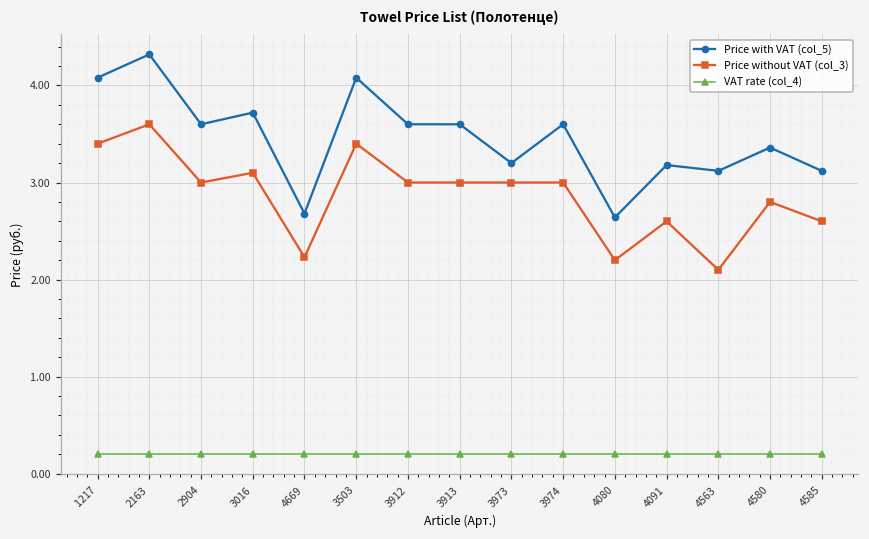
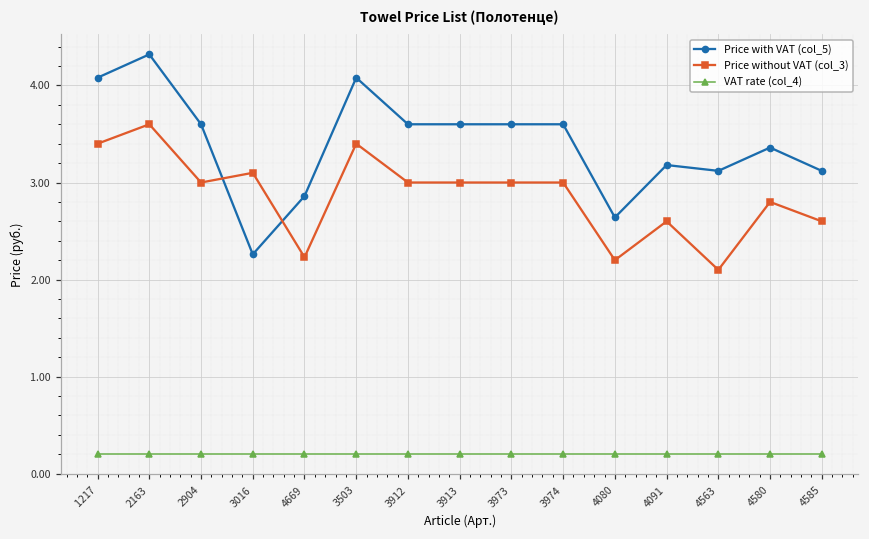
  {
    "Price with VAT (col_5)": {
      "1217": 4.1,
      "2163": 4.3,
      "2904": 3.6,
-     "3016": 3.7,
-     "4669": 2.7,
+     "3016": 2.3,
+     "4669": 2.9,
      "3503": 4.1,
      "3912": 3.6,
      "3913": 3.6,
-     "3973": 3.2,
+     "3973": 3.6,
      "3974": 3.6,
      "4080": 2.6,
      "4091": 3.2,
      "4563": 3.1,
      "4580": 3.4,
      "4585": 3.1
    },
    "Price without VAT (col_3)": {
      "1217": 3.4,
      "2163": 3.6,
      "2904": 3.0,
      "3016": 3.1,
      "4669": 2.2,
      "3503": 3.4,
      "3912": 3.0,
      "3913": 3.0,
      "3973": 3.0,
      "3974": 3.0,
      "4080": 2.2,
      "4091": 2.6,
      "4563": 2.1,
      "4580": 2.8,
      "4585": 2.6
    },
    "VAT rate (col_4)": {
      "1217": 0.2,
      "2163": 0.2,
      "2904": 0.2,
      "3016": 0.2,
      "4669": 0.2,
      "3503": 0.2,
      "3912": 0.2,
      "3913": 0.2,
      "3973": 0.2,
      "3974": 0.2,
      "4080": 0.2,
      "4091": 0.2,
      "4563": 0.2,
      "4580": 0.2,
      "4585": 0.2
    }
  }
